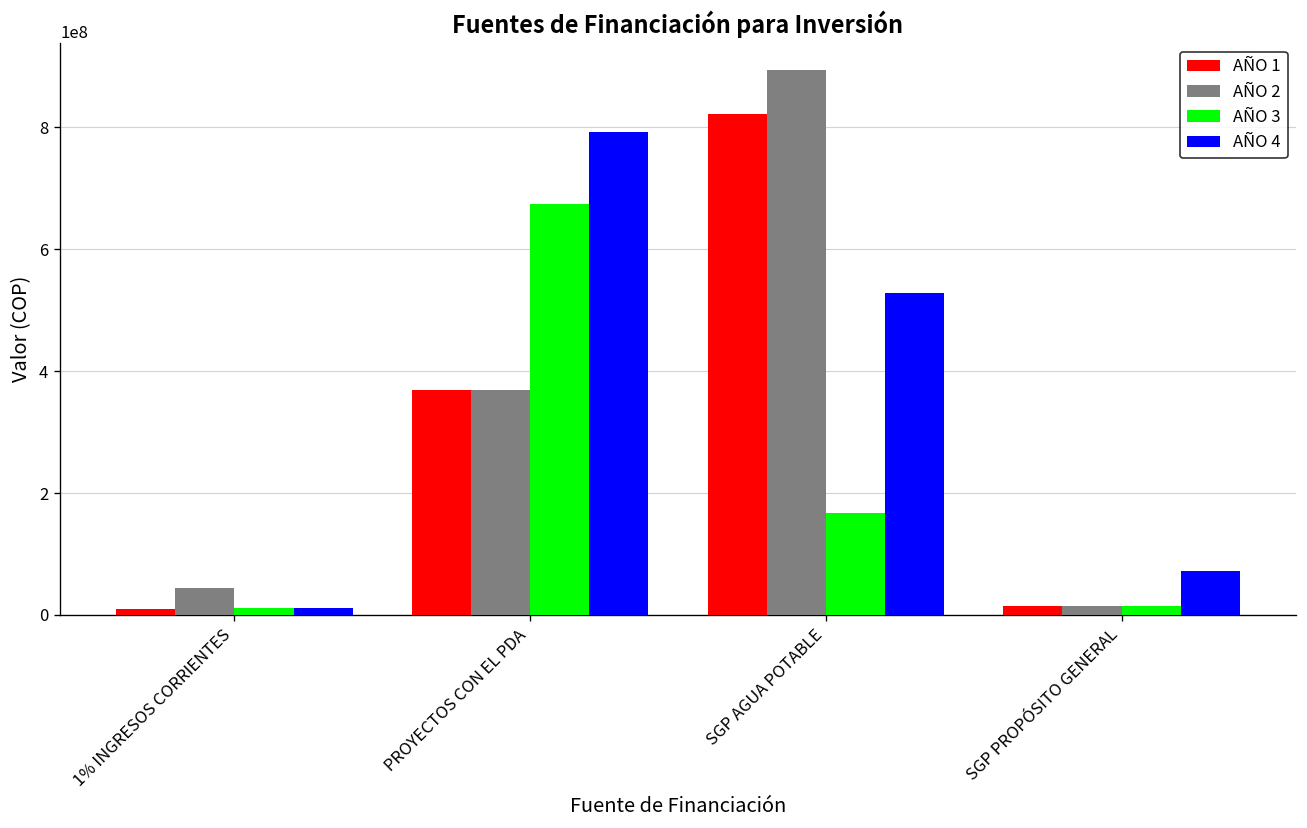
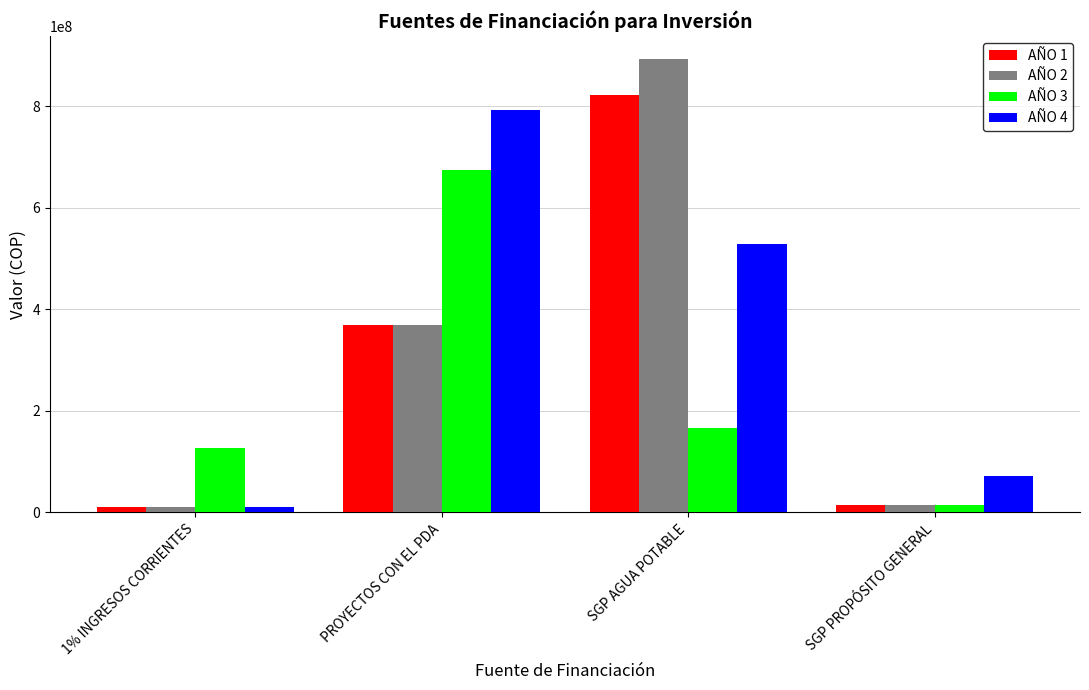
  {
    "AÑO 1": {
      "1% INGRESOS CORRIENTES": 10000000,
      "PROYECTOS CON EL PDA": 370000000,
      "SGP AGUA POTABLE": 820000000,
      "SGP PROPÓSITO GENERAL": 10000000
    },
    "AÑO 2": {
-     "1% INGRESOS CORRIENTES": 40000000,
+     "1% INGRESOS CORRIENTES": 10000000,
      "PROYECTOS CON EL PDA": 370000000,
      "SGP AGUA POTABLE": 890000000,
      "SGP PROPÓSITO GENERAL": 10000000
    },
    "AÑO 3": {
-     "1% INGRESOS CORRIENTES": 10000000,
+     "1% INGRESOS CORRIENTES": 130000000,
      "PROYECTOS CON EL PDA": 670000000,
      "SGP AGUA POTABLE": 170000000,
      "SGP PROPÓSITO GENERAL": 10000000
    },
    "AÑO 4": {
      "1% INGRESOS CORRIENTES": 10000000,
      "PROYECTOS CON EL PDA": 790000000,
      "SGP AGUA POTABLE": 530000000,
      "SGP PROPÓSITO GENERAL": 70000000
    }
  }
